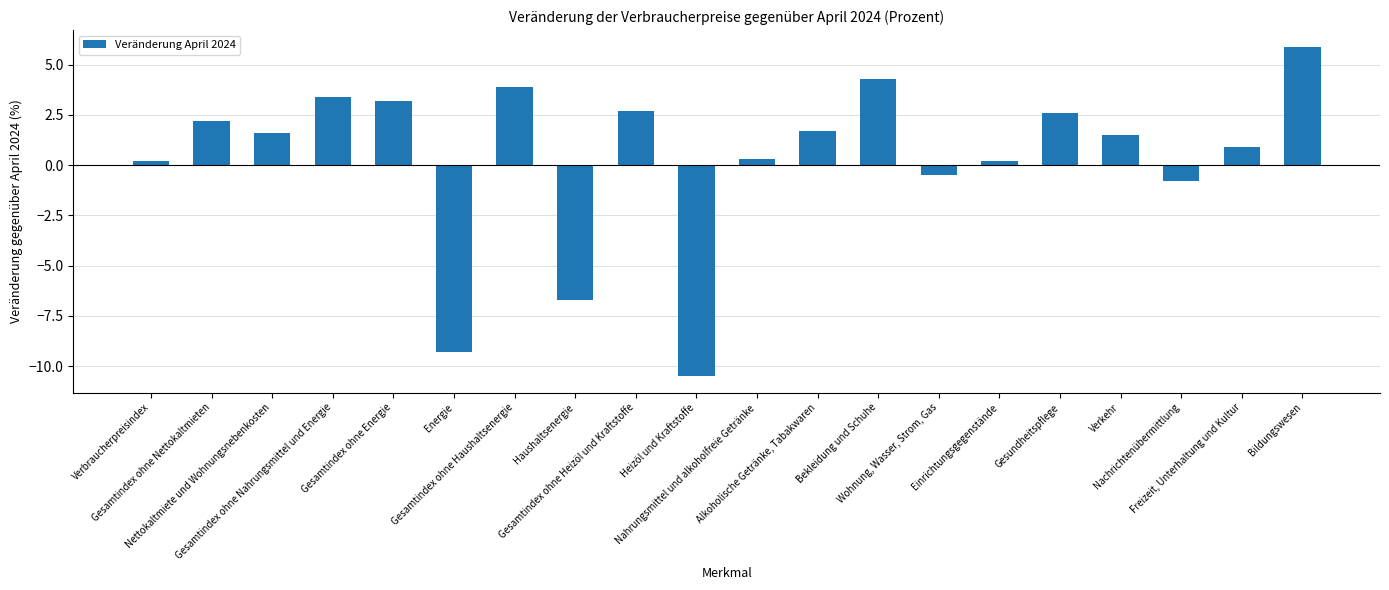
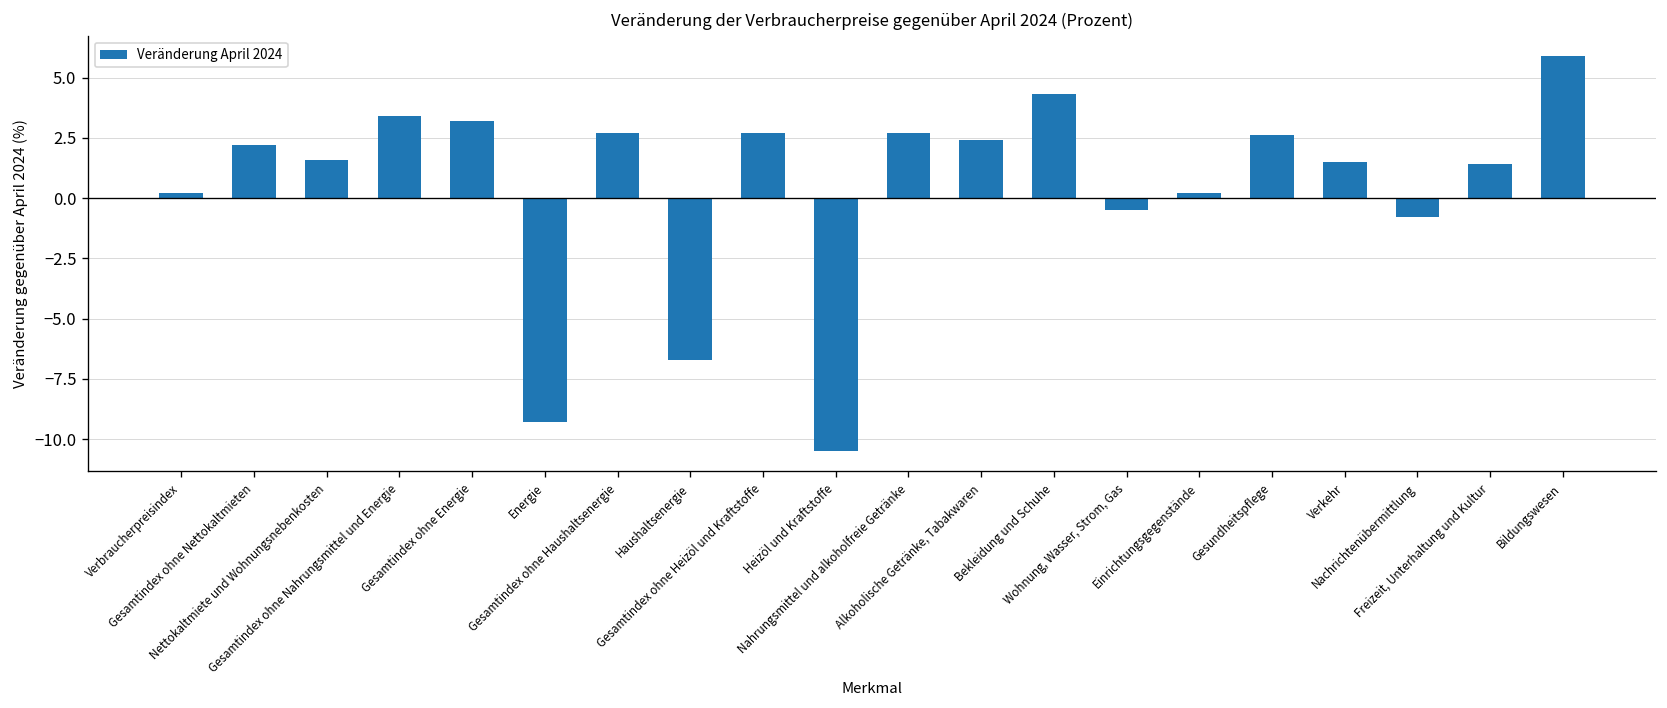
  {
    "Verbraucherpreisindex": 0.2,
    "Gesamtindex ohne Nettokaltmieten": 2.2,
    "Nettokaltmiete und Wohnungsnebenkosten": 1.6,
    "Gesamtindex ohne Nahrungsmittel und Energie": 3.4,
    "Gesamtindex ohne Energie": 3.2,
    "Energie": -9.3,
-   "Gesamtindex ohne Haushaltsenergie": 3.9,
+   "Gesamtindex ohne Haushaltsenergie": 2.7,
    "Haushaltsenergie": -6.7,
    "Gesamtindex ohne Heizöl und Kraftstoffe": 2.7,
    "Heizöl und Kraftstoffe": -10.5,
-   "Nahrungsmittel und alkoholfreie Getränke": 0.3,
-   "Alkoholische Getränke, Tabakwaren": 1.7,
+   "Nahrungsmittel und alkoholfreie Getränke": 2.7,
+   "Alkoholische Getränke, Tabakwaren": 2.4,
    "Bekleidung und Schuhe": 4.3,
    "Wohnung, Wasser, Strom, Gas": -0.5,
    "Einrichtungsgegenstände": 0.2,
    "Gesundheitspflege": 2.6,
    "Verkehr": 1.5,
    "Nachrichtenübermittlung": -0.8,
-   "Freizeit, Unterhaltung und Kultur": 0.9,
+   "Freizeit, Unterhaltung und Kultur": 1.4,
    "Bildungswesen": 5.9
  }
